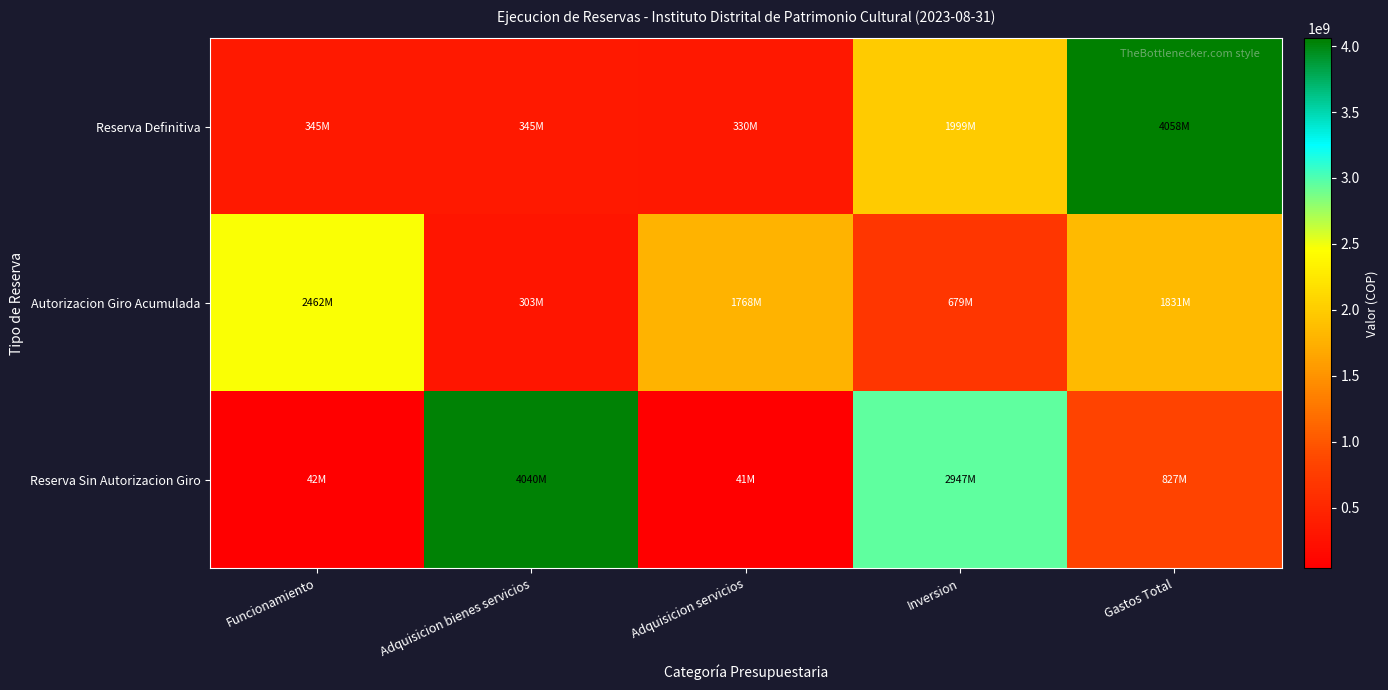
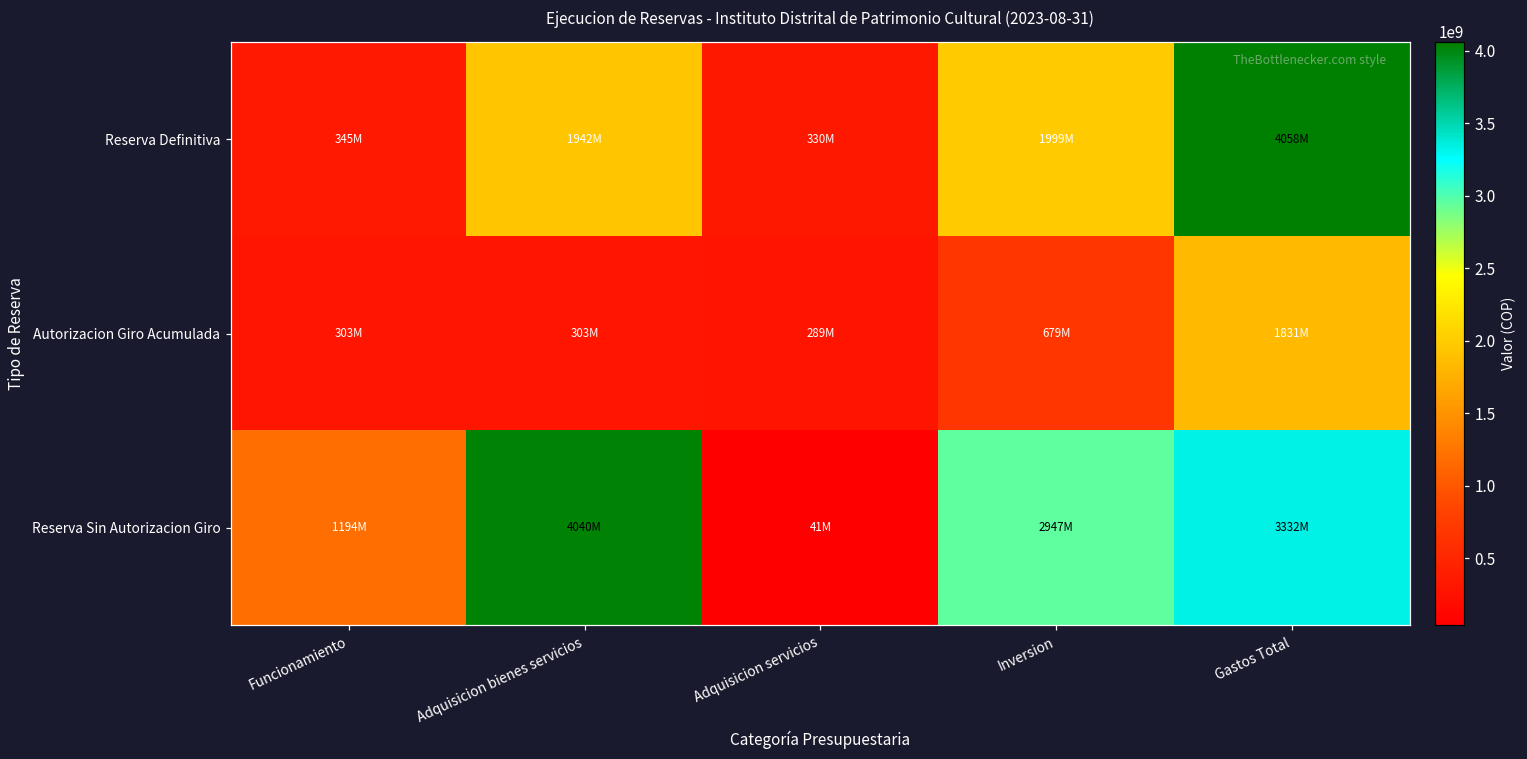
  {
    "Reserva Definitiva": {
      "Funcionamiento": "345M",
-     "Adquisicion bienes servicios": "345M",
+     "Adquisicion bienes servicios": "1942M",
      "Adquisicion servicios": "330M",
      "Inversion": "1999M"
    },
    "Autorizacion Giro Acumulada": {
-     "Funcionamiento": "2462M",
+     "Funcionamiento": "303M",
      "Adquisicion bienes servicios": "303M",
-     "Adquisicion servicios": "1768M",
+     "Adquisicion servicios": "289M",
      "Inversion": "679M",
      "Gastos Total": "1831M"
    },
    "Reserva Sin Autorizacion Giro": {
-     "Funcionamiento": "42M",
+     "Funcionamiento": "1194M",
      "Adquisicion bienes servicios": "4040M",
      "Adquisicion servicios": "41M",
      "Inversion": "2947M",
-     "Gastos Total": "827M"
+     "Gastos Total": "3332M"
    }
  }
